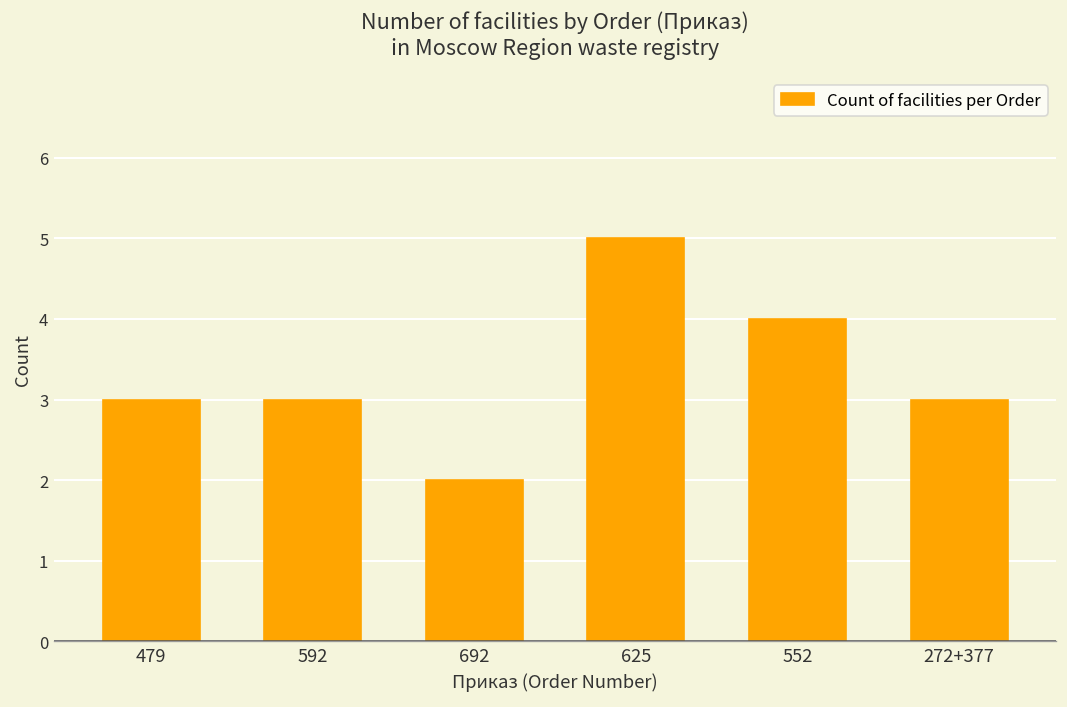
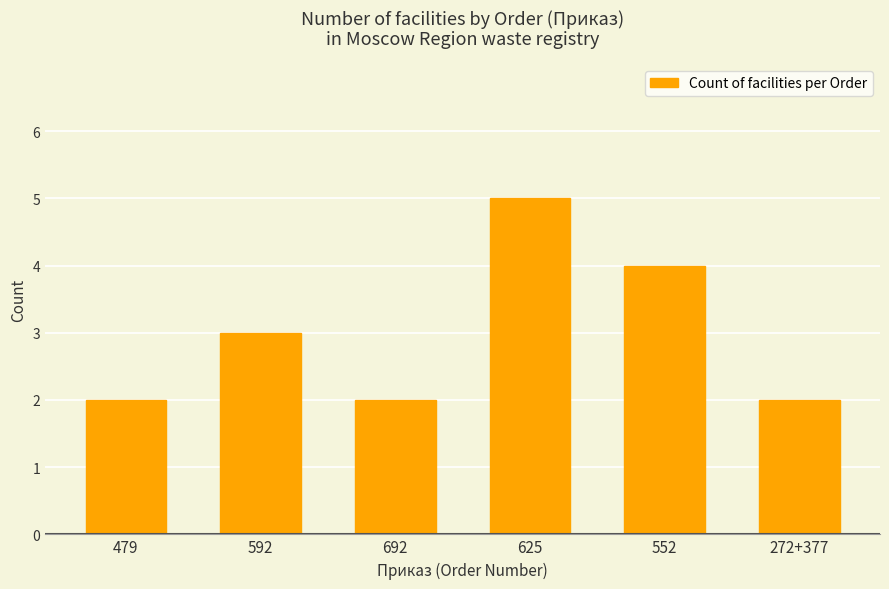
  {
-   "479": 3,
+   "479": 2,
    "592": 3,
    "692": 2,
    "625": 5,
    "552": 4,
-   "272+377": 3
+   "272+377": 2
  }
